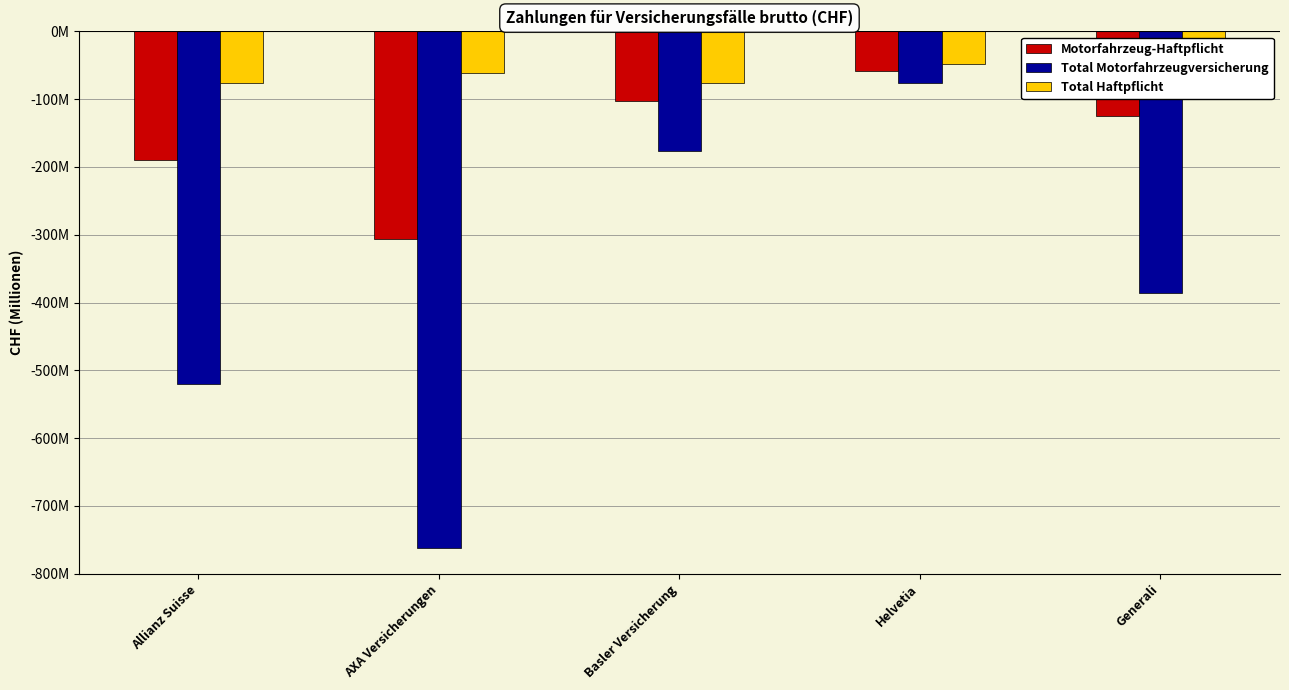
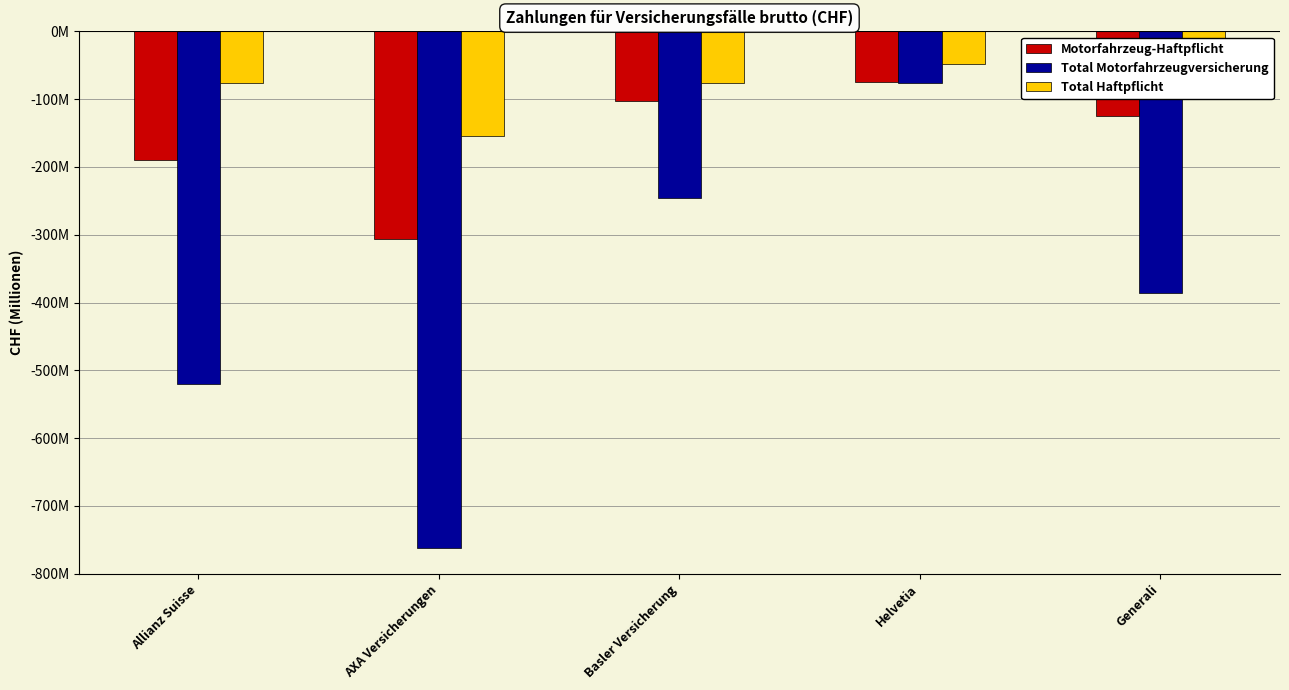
  {
    "Motorfahrzeug-Haftpflicht": {
      "Allianz Suisse": -190000000,
      "AXA Versicherungen": -310000000,
      "Basler Versicherung": -100000000,
-     "Helvetia": -60000000,
+     "Helvetia": -70000000,
      "Generali": -120000000
    },
    "Total Motorfahrzeugversicherung": {
      "Allianz Suisse": -520000000,
      "AXA Versicherungen": -760000000,
-     "Basler Versicherung": -180000000,
+     "Basler Versicherung": -250000000,
      "Helvetia": -80000000,
      "Generali": -390000000
    },
    "Total Haftpflicht": {
      "Allianz Suisse": -80000000,
-     "AXA Versicherungen": -60000000,
+     "AXA Versicherungen": -150000000,
      "Basler Versicherung": -80000000,
      "Helvetia": -50000000
    }
  }
